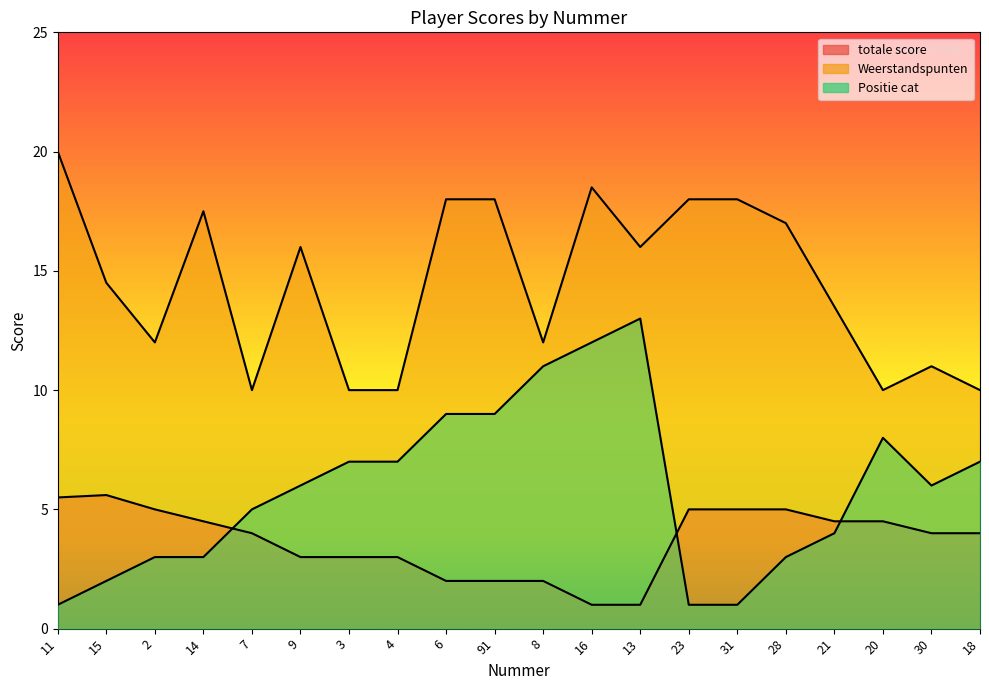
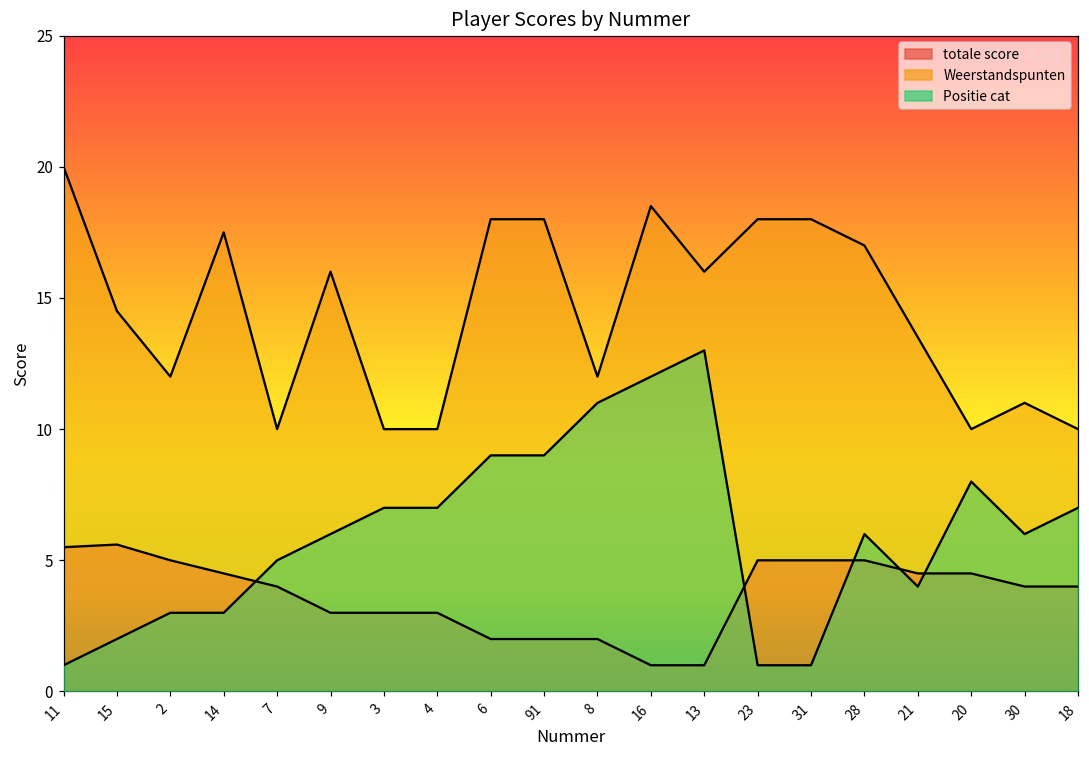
  {
    "totale score": {
      "11": 5.5,
      "15": 5.6,
      "2": 5,
      "14": 4.5,
      "7": 4,
      "9": 3,
      "3": 3,
      "4": 3,
      "6": 2,
      "91": 2,
      "8": 2,
      "16": 1,
      "13": 1,
      "23": 5,
      "31": 5,
      "28": 5,
      "21": 4.5,
      "20": 4.5,
      "30": 4,
      "18": 4
    },
    "Weerstandspunten": {
      "11": 20,
      "15": 14.5,
      "2": 12,
      "14": 17.5,
      "7": 10,
      "9": 16,
      "3": 10,
      "4": 10,
      "6": 18,
      "91": 18,
      "8": 12,
      "16": 18.5,
      "13": 16,
      "23": 18,
      "31": 18,
      "28": 17,
      "21": 13.5,
      "20": 10,
      "30": 11,
      "18": 10
    },
    "Positie cat": {
      "11": 1,
      "15": 2,
      "2": 3,
      "14": 3,
      "7": 5,
      "9": 6,
      "3": 7,
      "4": 7,
      "6": 9,
      "91": 9,
      "8": 11,
      "16": 12,
      "13": 13,
      "23": 1,
      "31": 1,
-     "28": 3,
+     "28": 6,
      "21": 4,
      "20": 8,
      "30": 6,
      "18": 7
    }
  }
